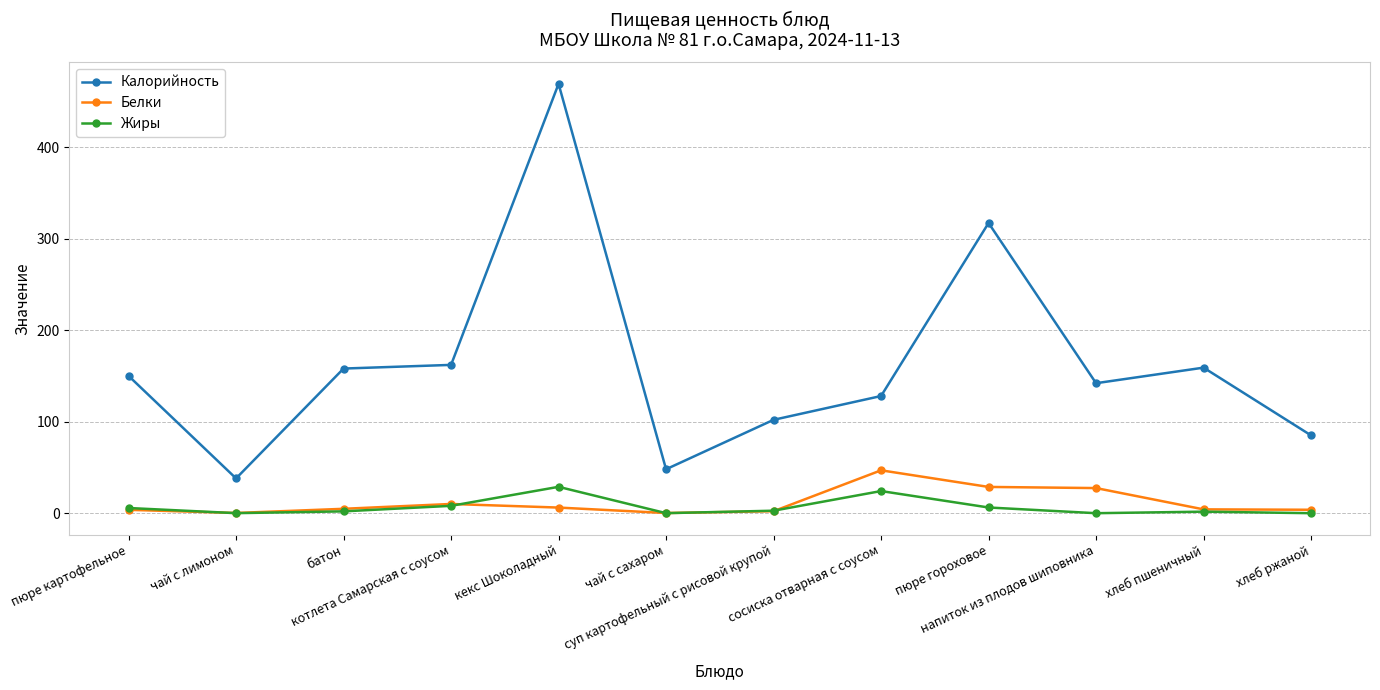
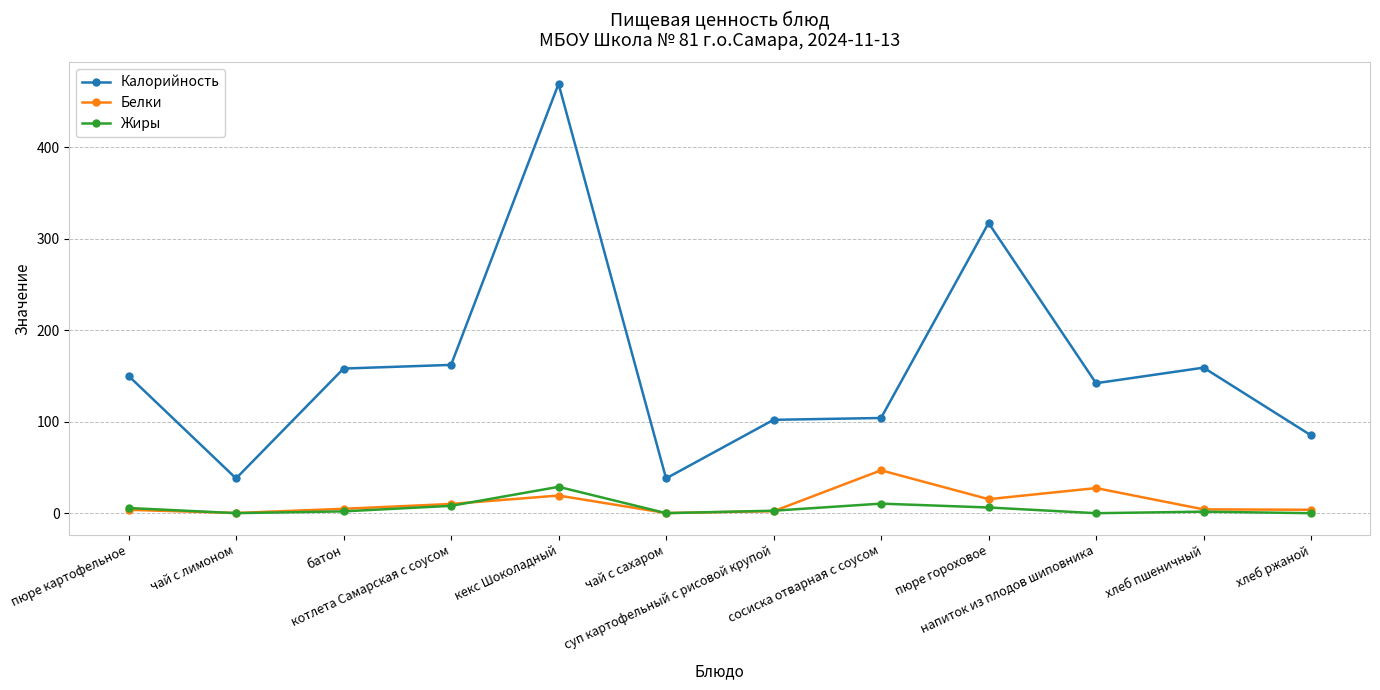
  {
    "Калорийность": {
      "пюре картофельное": 150,
      "чай с лимоном": 40,
      "батон": 160,
      "котлета Самарская с соусом": 160,
      "кекс Шоколадный": 470,
-     "чай с сахаром": 50,
+     "чай с сахаром": 40,
      "суп картофельный с рисовой крупой": 100,
-     "сосиска отварная с соусом": 130,
+     "сосиска отварная с соусом": 100,
      "пюре гороховое": 320,
      "напиток из плодов шиповника": 140,
      "хлеб пшеничный": 160,
      "хлеб ржаной": 90
    },
    "Белки": {
      "батон": 0,
-     "кекс Шоколадный": 10,
+     "кекс Шоколадный": 20,
      "сосиска отварная с соусом": 50,
-     "пюре гороховое": 30,
+     "пюре гороховое": 20,
      "напиток из плодов шиповника": 30,
      "хлеб ржаной": 0
    },
    "Жиры": {
      "батон": 0,
      "кекс Шоколадный": 30,
-     "сосиска отварная с соусом": 20,
+     "сосиска отварная с соусом": 10,
      "пюре гороховое": 10,
      "напиток из плодов шиповника": 0,
      "хлеб ржаной": 0
    }
  }
